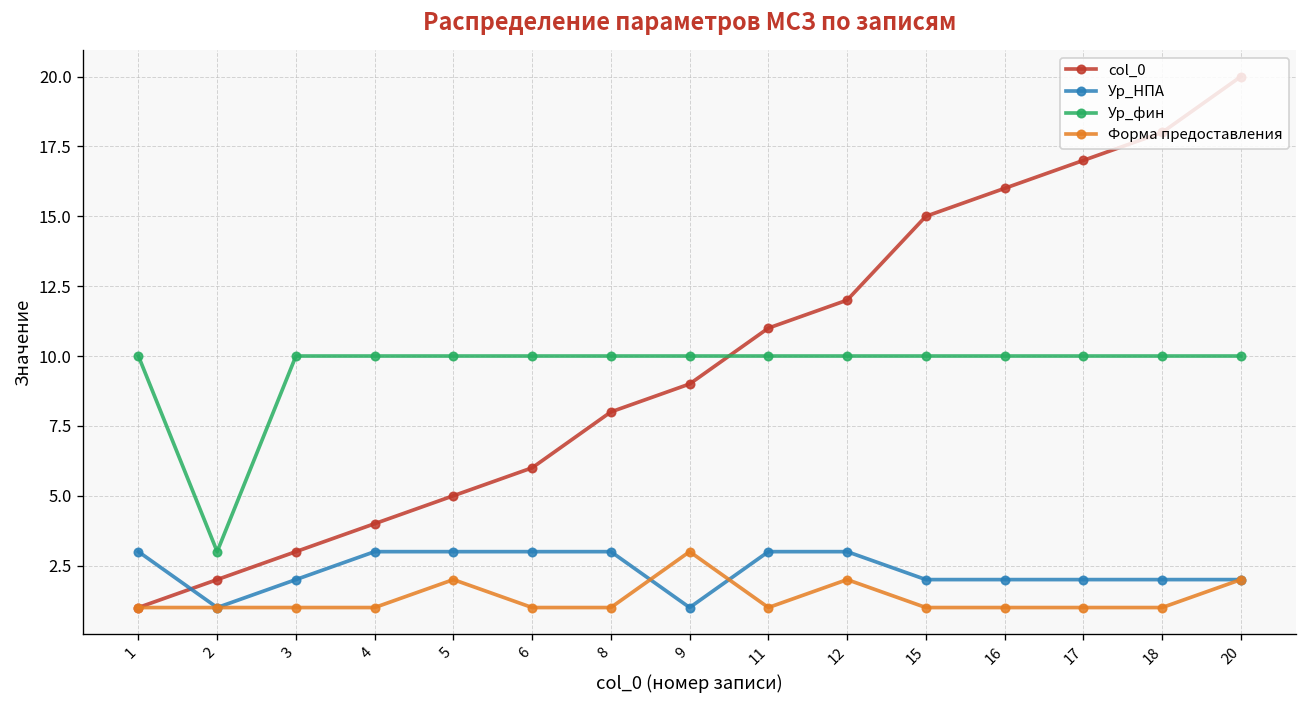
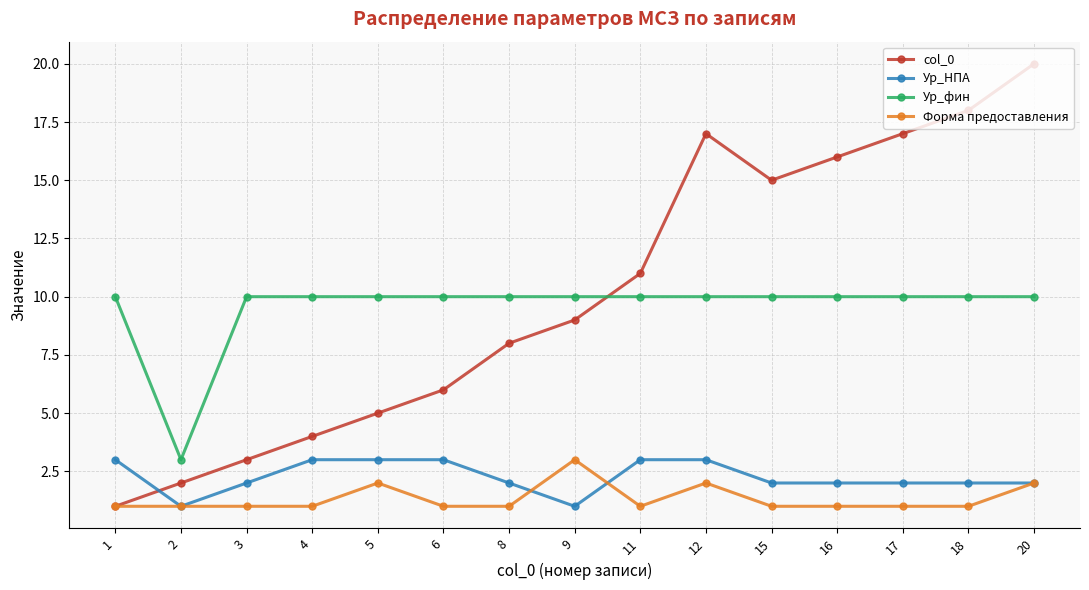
  {
    "col_0": {
      "2": 2,
      "3": 3,
      "4": 4,
      "5": 5,
      "6": 6,
      "8": 8,
      "9": 9,
      "11": 11,
-     "12": 12,
+     "12": 17,
      "15": 15,
      "16": 16,
      "17": 17
    },
    "Ур_НПА": {
      "1": 3,
      "3": 2,
      "4": 3,
      "5": 3,
      "6": 3,
-     "8": 3,
+     "8": 2,
      "9": 1,
      "11": 3,
      "12": 3,
      "15": 2,
      "16": 2,
      "17": 2,
      "18": 2
    },
    "Ур_фин": {
      "1": 10,
      "2": 3,
      "3": 10,
      "4": 10,
      "5": 10,
      "6": 10,
      "8": 10,
      "9": 10,
      "11": 10,
      "12": 10,
      "15": 10,
      "16": 10,
      "17": 10,
      "18": 10,
      "20": 10
    },
    "Форма предоставления": {
      "3": 1,
      "4": 1,
      "5": 2,
      "6": 1,
      "8": 1,
      "9": 3,
      "11": 1,
      "12": 2,
      "15": 1,
      "16": 1,
      "17": 1,
      "18": 1
    }
  }
